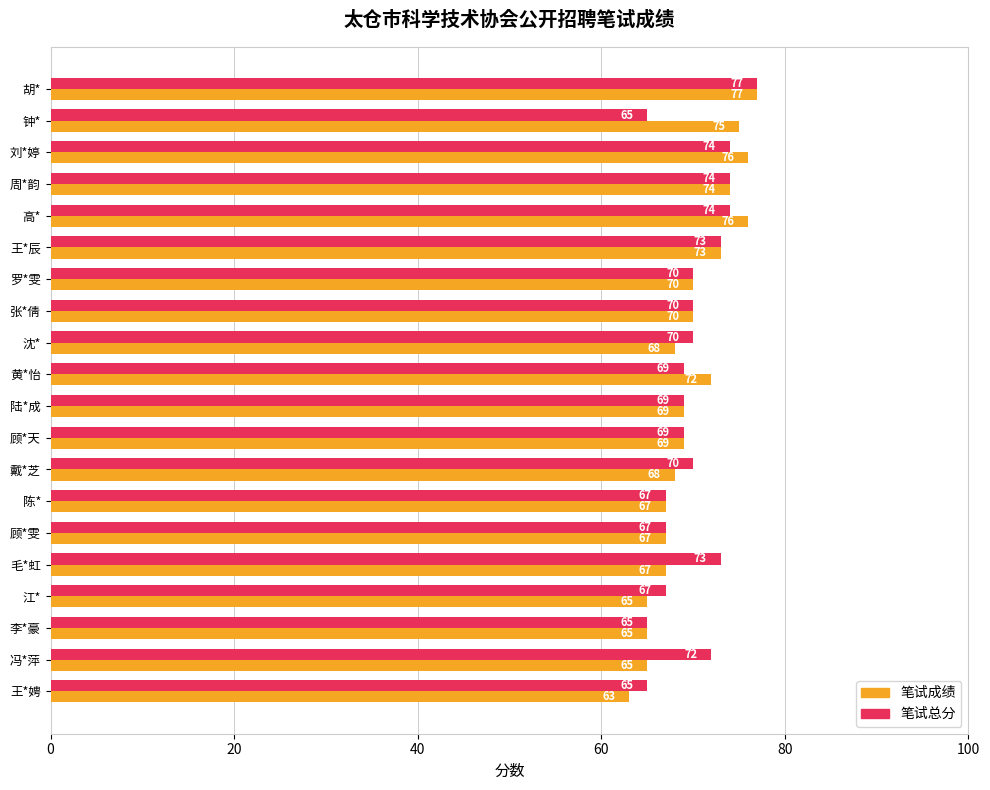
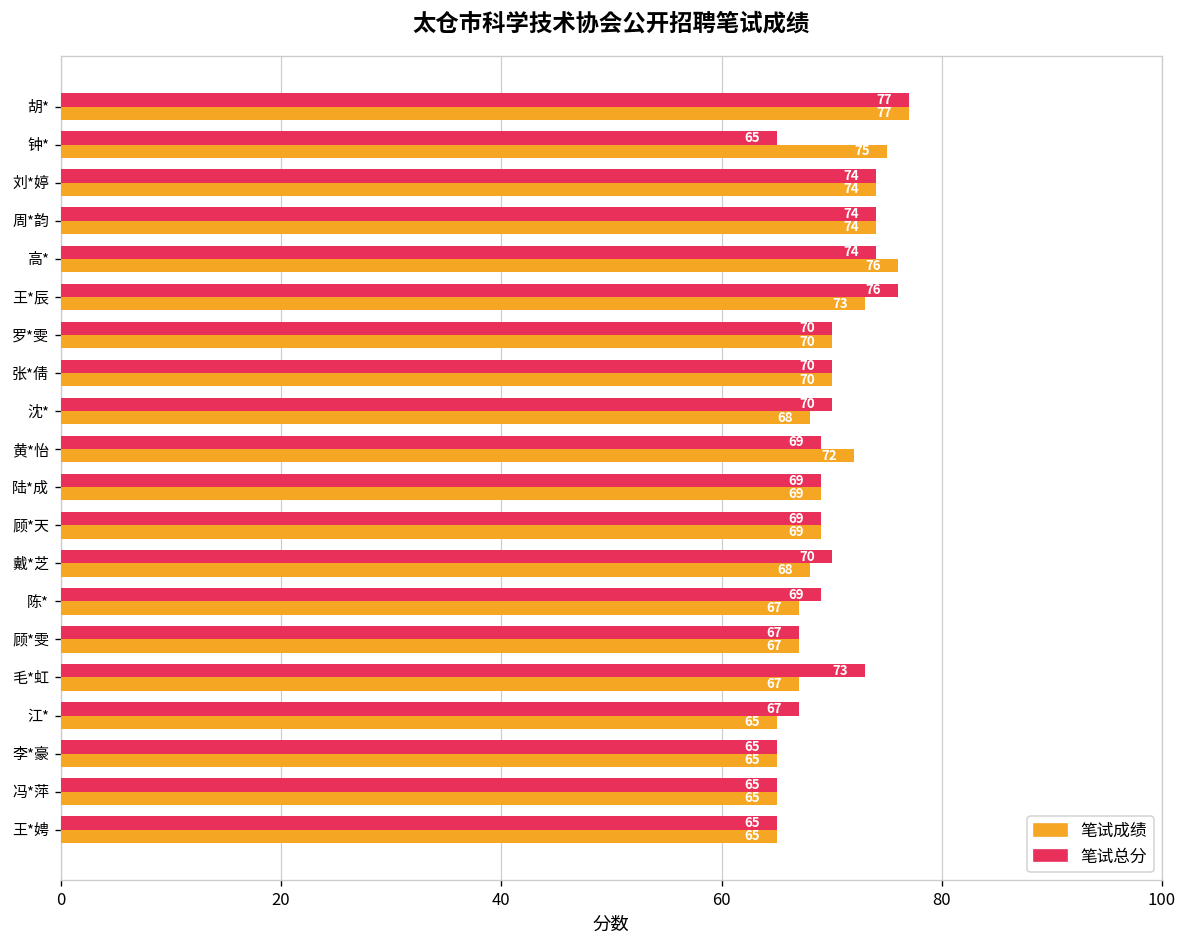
  {
    "笔试成绩": {
      "胡*": 77,
      "钟*": 75,
-     "刘*婷": 76,
+     "刘*婷": 74,
      "周*韵": 74,
      "高*": 76,
      "王*辰": 73,
      "罗*雯": 70,
      "张*倩": 70,
      "沈*": 68,
      "黄*怡": 72,
      "陆*成": 69,
      "顾*天": 69,
      "戴*芝": 68,
      "陈*": 67,
      "顾*雯": 67,
      "毛*虹": 67,
      "江*": 65,
      "李*豪": 65,
      "冯*萍": 65,
-     "王*娉": 63
+     "王*娉": 65
    },
    "笔试总分": {
      "胡*": 77,
      "钟*": 65,
      "刘*婷": 74,
      "周*韵": 74,
      "高*": 74,
-     "王*辰": 73,
+     "王*辰": 76,
      "罗*雯": 70,
      "张*倩": 70,
      "沈*": 70,
      "黄*怡": 69,
      "陆*成": 69,
      "顾*天": 69,
      "戴*芝": 70,
-     "陈*": 67,
+     "陈*": 69,
      "顾*雯": 67,
      "毛*虹": 73,
      "江*": 67,
      "李*豪": 65,
-     "冯*萍": 72,
+     "冯*萍": 65,
      "王*娉": 65
    }
  }
